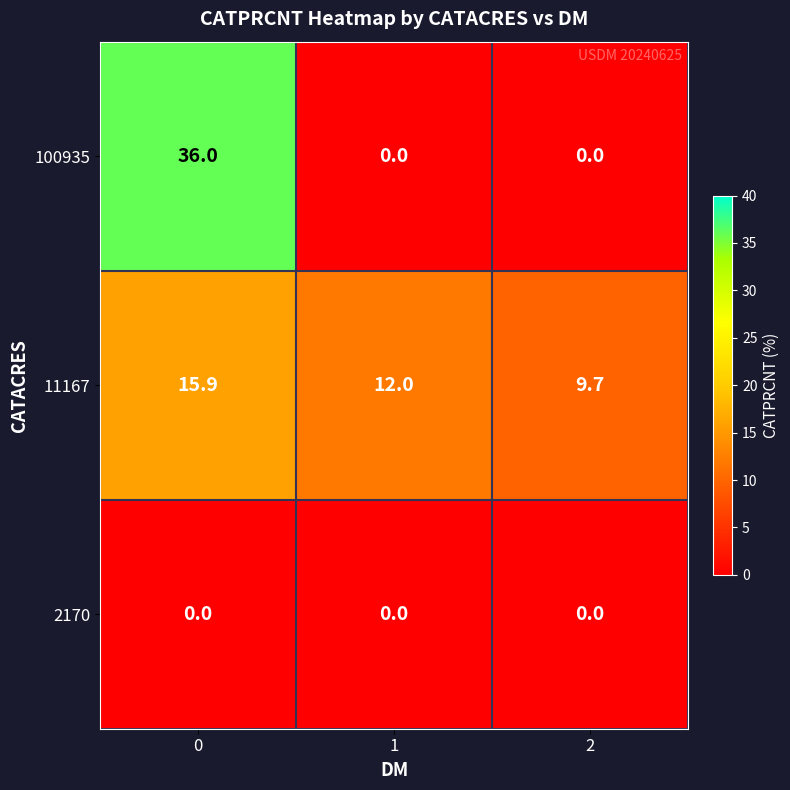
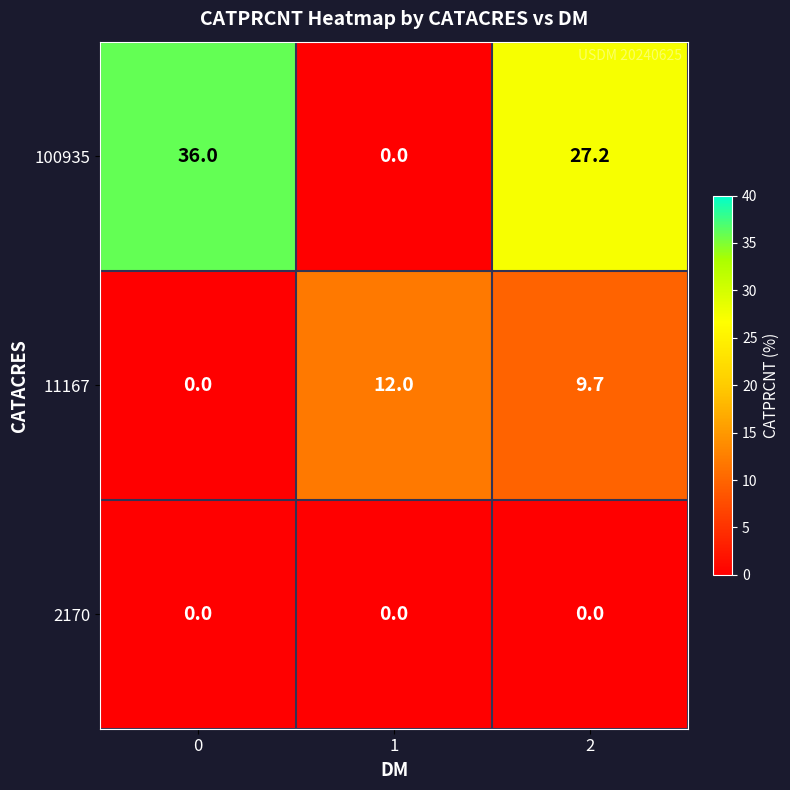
  {
    "100935": {
      "0": 36.0,
      "1": 0.0,
-     "2": 0.0
+     "2": 27.2
    },
    "11167": {
-     "0": 15.9,
+     "0": 0.0,
      "1": 12.0,
      "2": 9.7
    },
    "2170": {
      "0": 0.0,
      "1": 0.0,
      "2": 0.0
    }
  }
